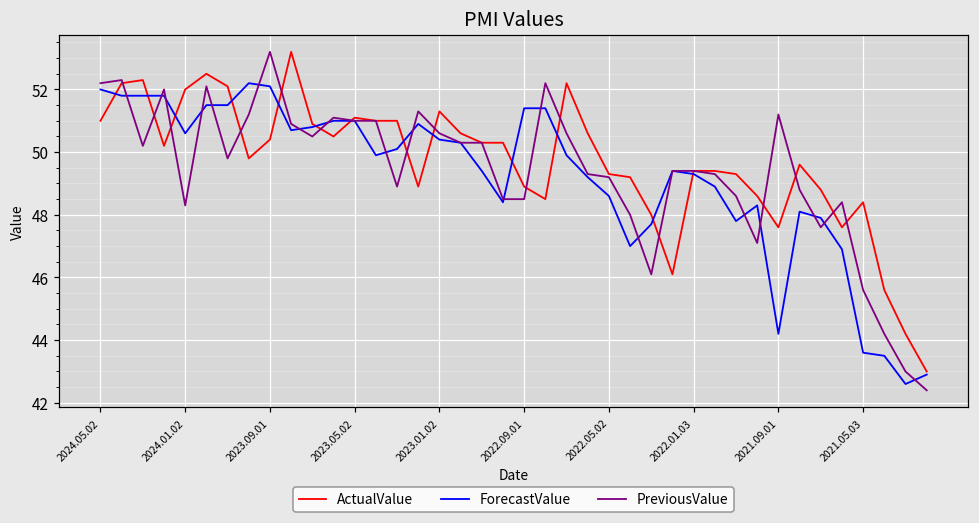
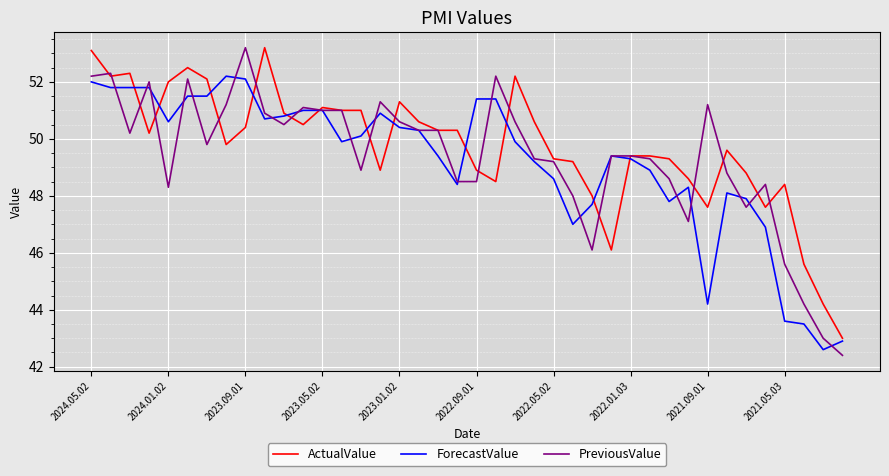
  {
    "ActualValue": {
-     "2024.05.02": 51.0,
+     "2024.05.02": 53.1,
      "2024.01.02": 52.0,
      "2023.09.01": 50.4,
      "2023.05.02": 51.1,
      "2023.01.02": 51.3,
      "2022.09.01": 48.9,
      "2022.05.02": 49.3,
      "2021.09.01": 47.6,
      "2021.05.03": 48.4
    },
    "ForecastValue": {
      "2024.05.02": 52.0,
      "2024.01.02": 50.6,
      "2023.09.01": 52.1,
      "2023.01.02": 50.4,
      "2022.09.01": 51.4,
      "2022.05.02": 48.6,
      "2022.01.03": 49.3,
      "2021.09.01": 44.2,
      "2021.05.03": 43.6
    },
    "PreviousValue": {
      "2024.05.02": 52.2,
      "2024.01.02": 48.3,
      "2023.09.01": 53.2,
      "2023.01.02": 50.6,
      "2022.09.01": 48.5,
      "2022.05.02": 49.2,
      "2021.09.01": 51.2,
      "2021.05.03": 45.6
    }
  }
